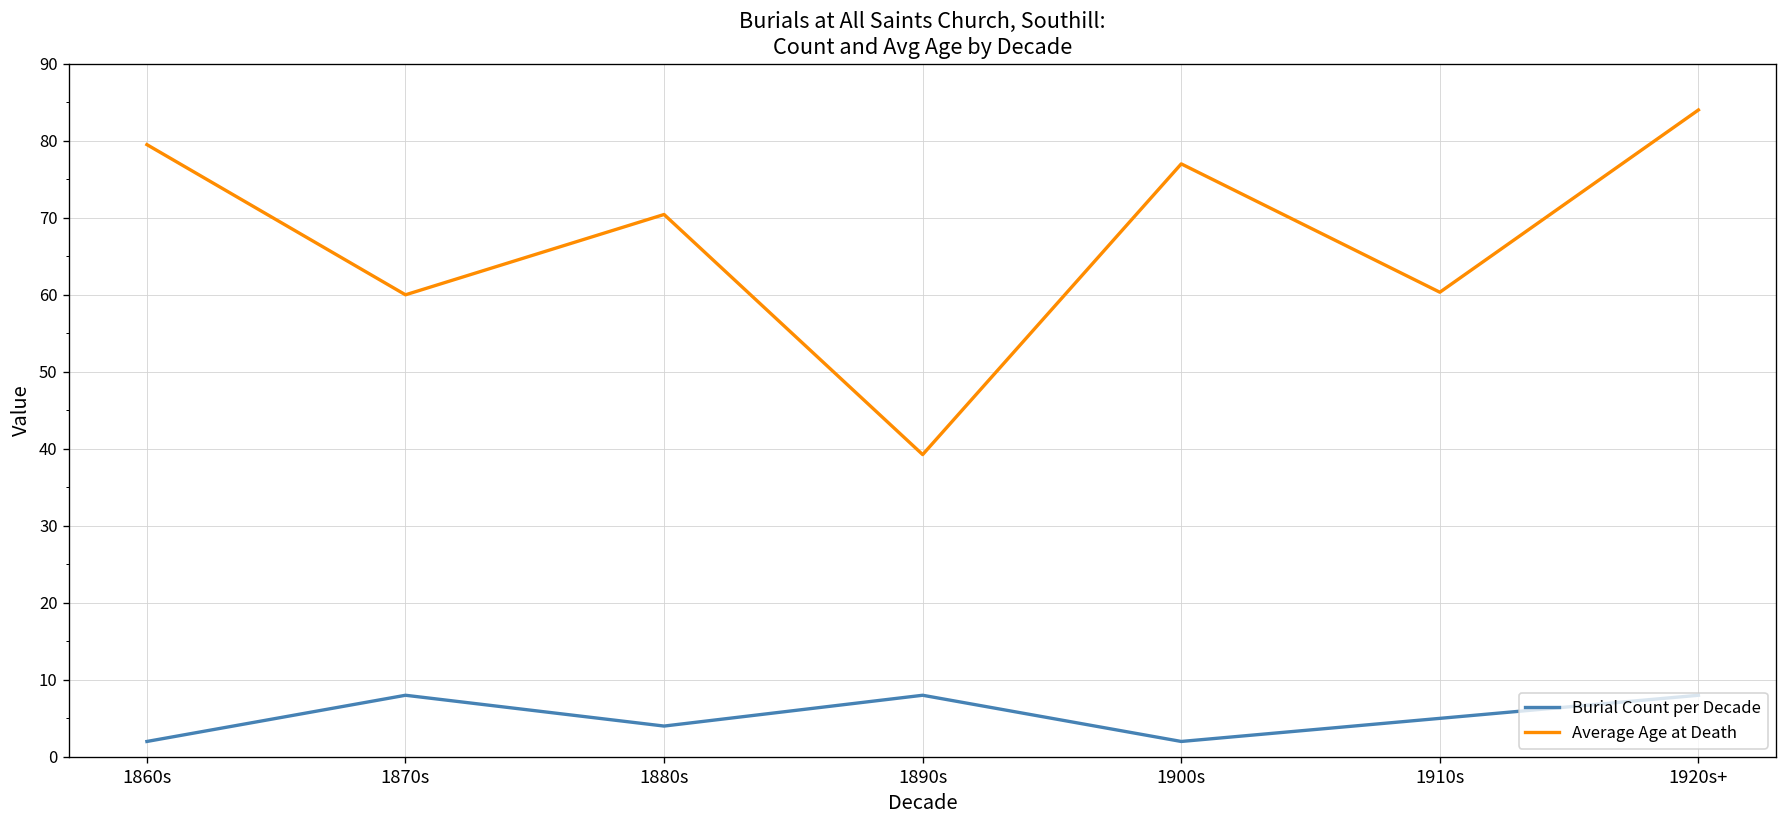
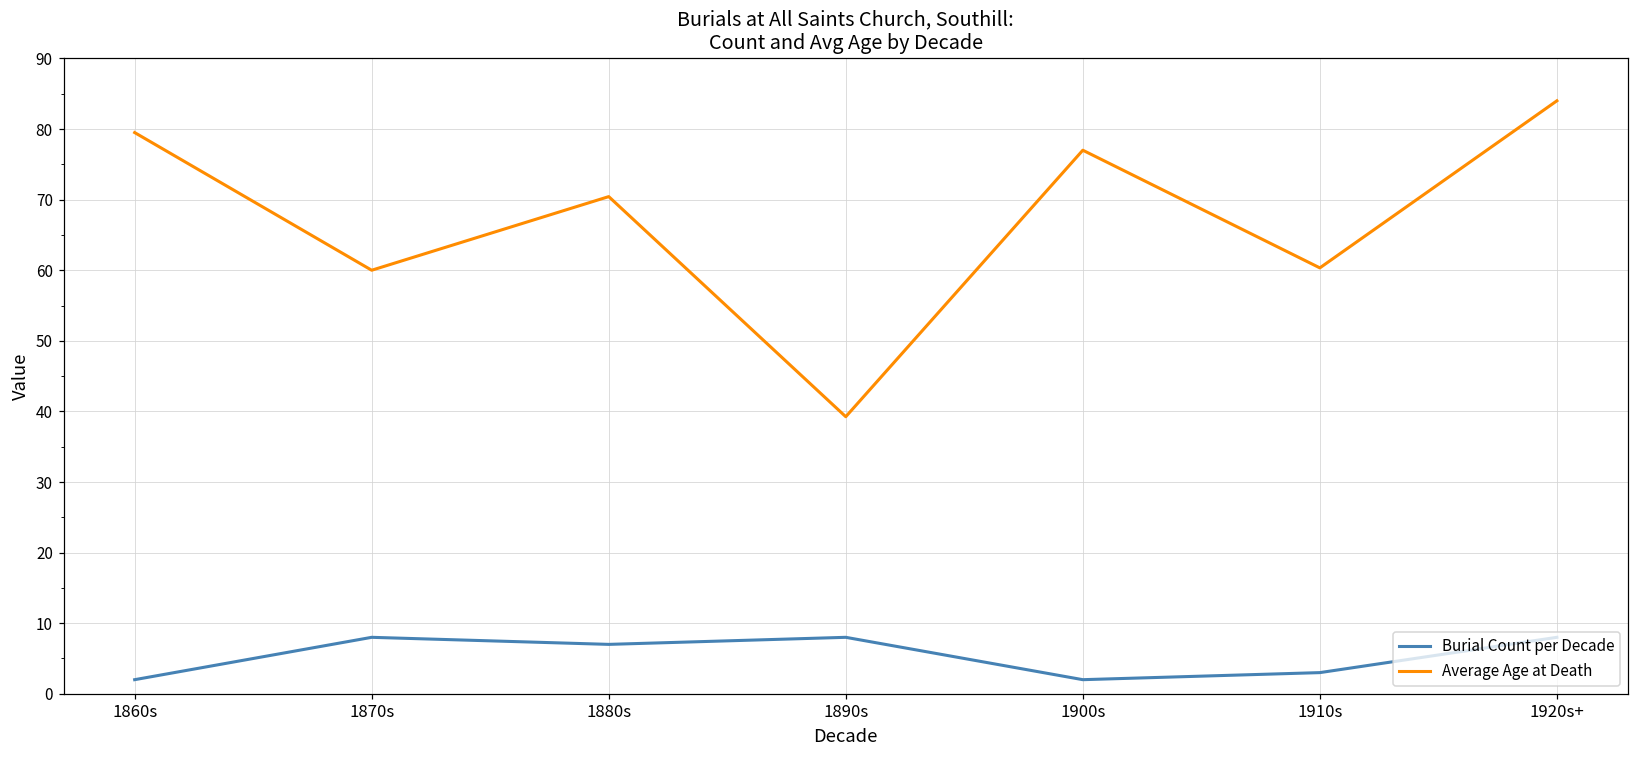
  {
    "Burial Count per Decade": {
      "1860s": 2,
      "1870s": 8,
-     "1880s": 4,
+     "1880s": 7,
      "1890s": 8,
      "1900s": 2,
-     "1910s": 5
+     "1910s": 3
    },
    "Average Age at Death": {
      "1860s": 80,
      "1870s": 60,
      "1880s": 70,
      "1890s": 39,
      "1900s": 77,
      "1910s": 60,
      "1920s+": 84
    }
  }
